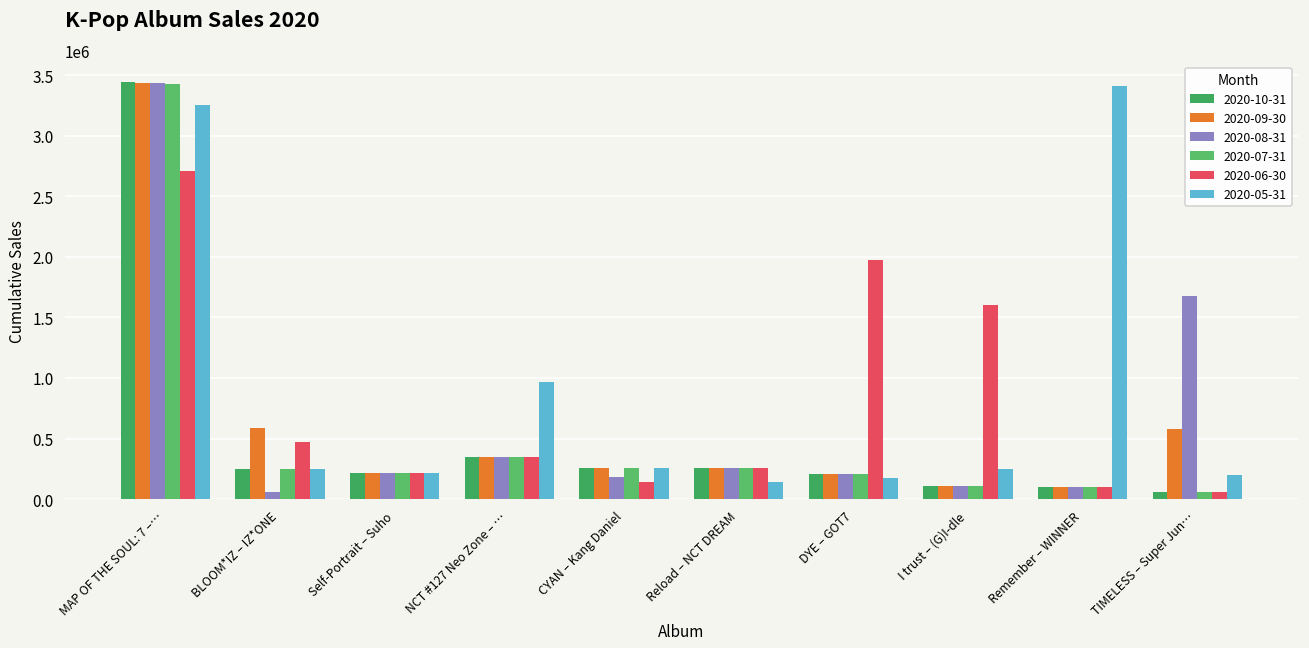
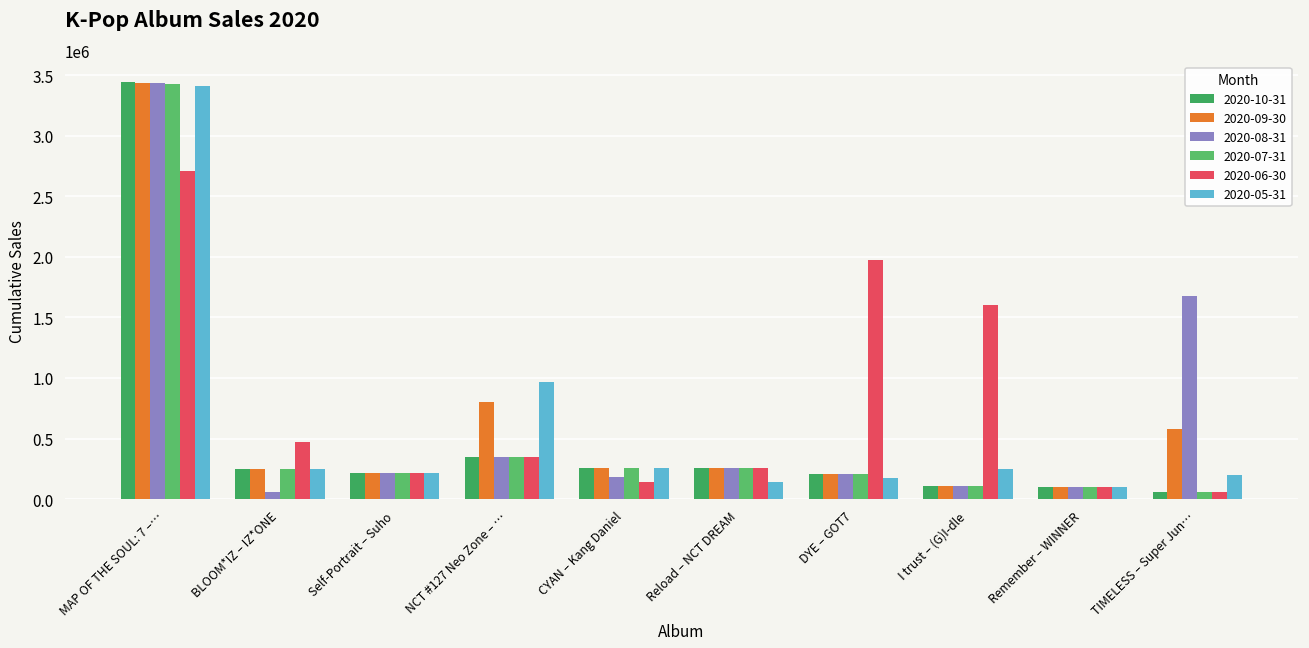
  {
    "2020-09-30": {
      "MAP OF THE SOUL: 7 –…": 3440000,
-     "BLOOM*IZ – IZ*ONE": 590000,
+     "BLOOM*IZ – IZ*ONE": 250000,
      "Self-Portrait – Suho": 220000,
-     "NCT #127 Neo Zone – …": 350000,
+     "NCT #127 Neo Zone – …": 800000,
      "CYAN – Kang Daniel": 260000,
      "Reload – NCT DREAM": 250000,
      "DYE – GOT7": 210000,
      "I trust – (G)I-dle": 110000,
      "Remember – WINNER": 100000,
      "TIMELESS – Super Jun…": 580000
    },
    "2020-08-31": {
      "MAP OF THE SOUL: 7 –…": 3430000,
      "BLOOM*IZ – IZ*ONE": 60000,
      "Self-Portrait – Suho": 220000,
      "NCT #127 Neo Zone – …": 350000,
      "CYAN – Kang Daniel": 180000,
      "Reload – NCT DREAM": 250000,
      "DYE – GOT7": 210000,
      "I trust – (G)I-dle": 110000,
      "Remember – WINNER": 100000,
      "TIMELESS – Super Jun…": 1680000
    },
    "2020-06-30": {
      "MAP OF THE SOUL: 7 –…": 2700000,
      "BLOOM*IZ – IZ*ONE": 470000,
      "Self-Portrait – Suho": 220000,
      "NCT #127 Neo Zone – …": 350000,
      "CYAN – Kang Daniel": 140000,
      "Reload – NCT DREAM": 250000,
      "DYE – GOT7": 1970000,
      "I trust – (G)I-dle": 1600000,
      "Remember – WINNER": 100000,
      "TIMELESS – Super Jun…": 60000
    },
    "2020-05-31": {
-     "MAP OF THE SOUL: 7 –…": 3250000,
+     "MAP OF THE SOUL: 7 –…": 3410000,
      "BLOOM*IZ – IZ*ONE": 250000,
      "Self-Portrait – Suho": 220000,
      "NCT #127 Neo Zone – …": 970000,
      "CYAN – Kang Daniel": 260000,
      "Reload – NCT DREAM": 140000,
      "DYE – GOT7": 170000,
      "I trust – (G)I-dle": 250000,
-     "Remember – WINNER": 3410000,
+     "Remember – WINNER": 100000,
      "TIMELESS – Super Jun…": 200000
    }
  }
